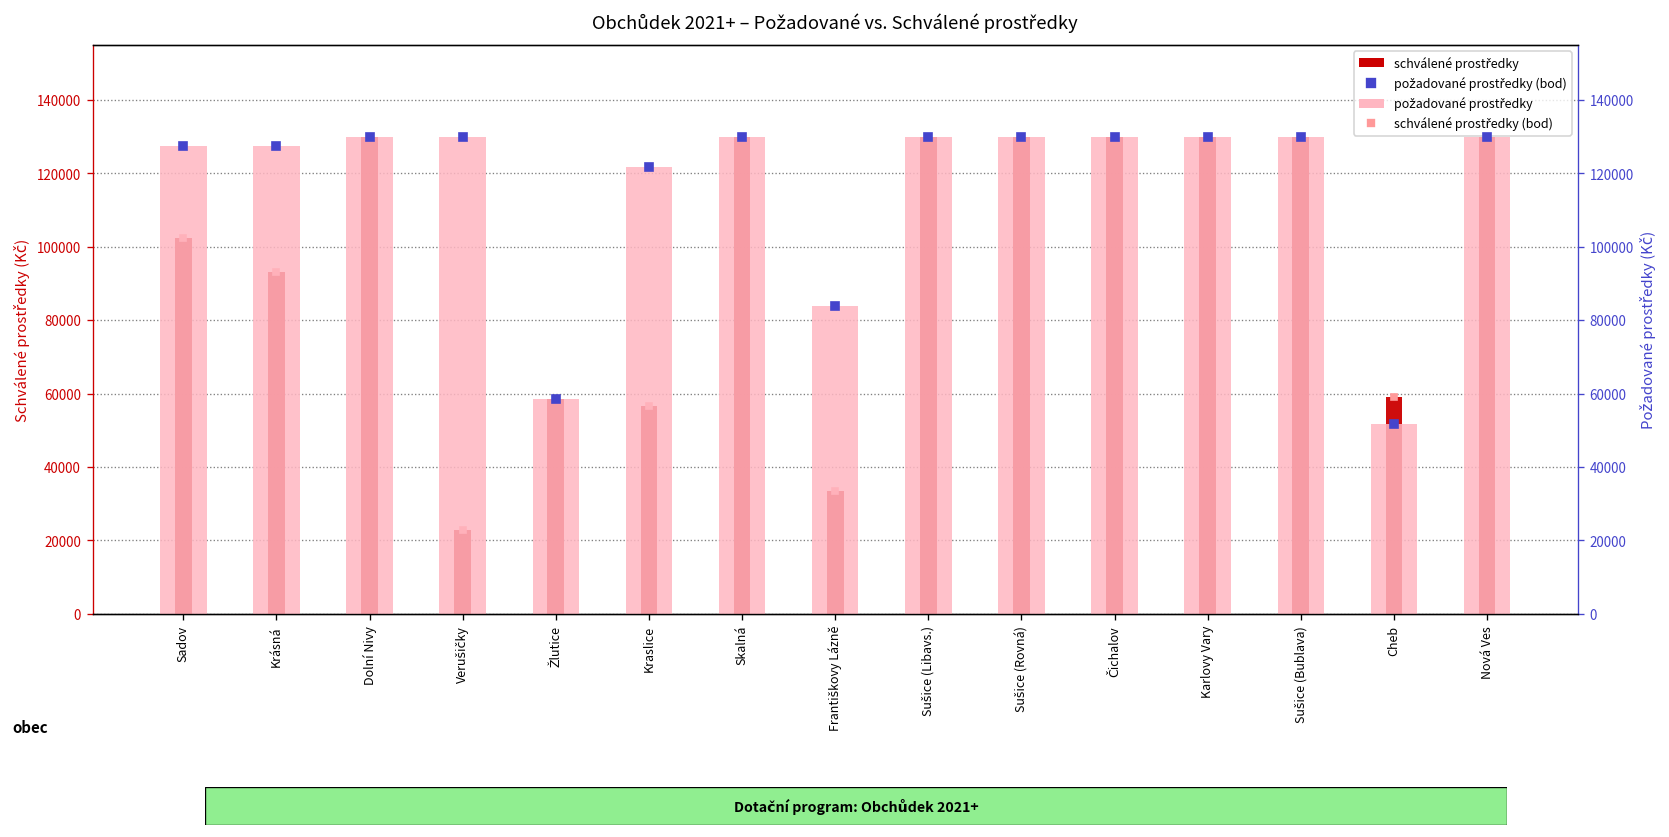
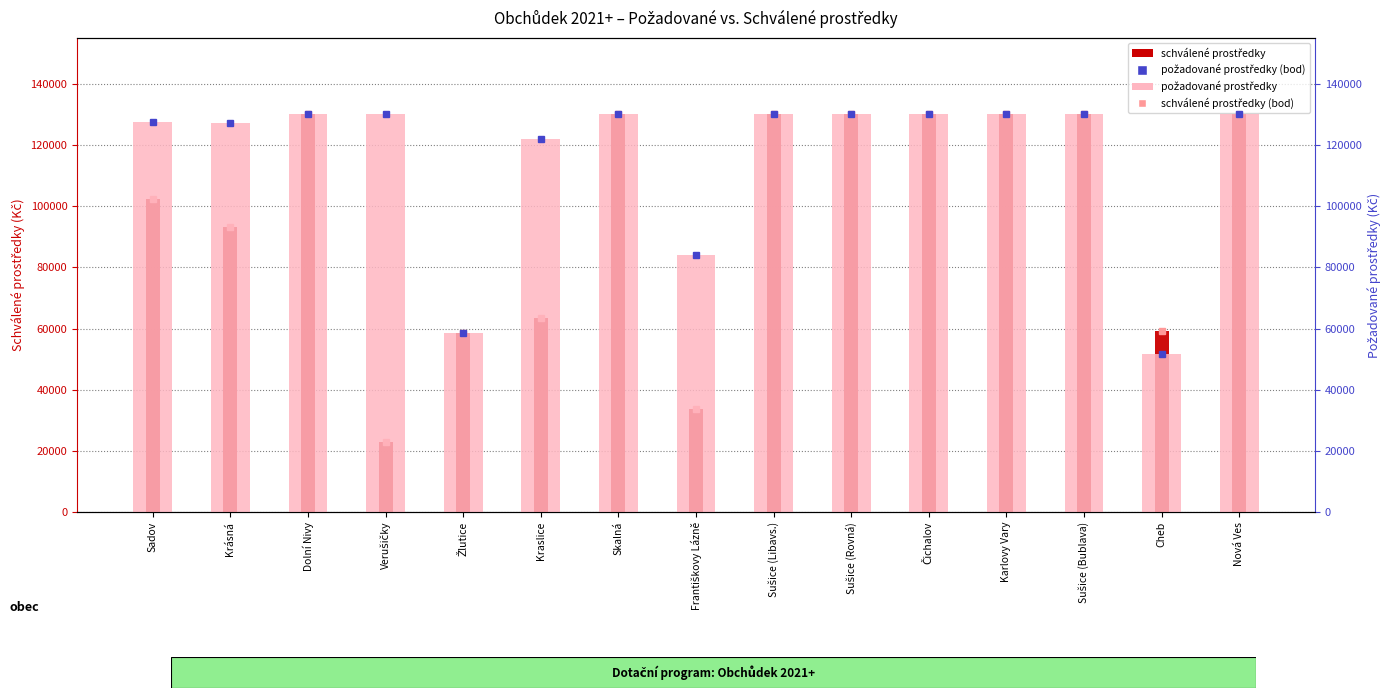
  {
    "schválené prostředky": {
      "Sadov": 102000,
      "Krásná": 93000,
      "Dolní Nivy": 130000,
      "Verušičky": 23000,
      "Žlutice": 59000,
-     "Kraslice": 57000,
+     "Kraslice": 63000,
      "Skalná": 130000,
      "Františkovy Lázně": 34000,
      "Sušice (Libavs.)": 130000,
      "Sušice (Rovná)": 130000,
      "Čichalov": 130000,
      "Karlovy Vary": 130000,
      "Sušice (Bublava)": 130000,
      "Cheb": 59000,
      "Nová Ves": 130000
    }
  }
